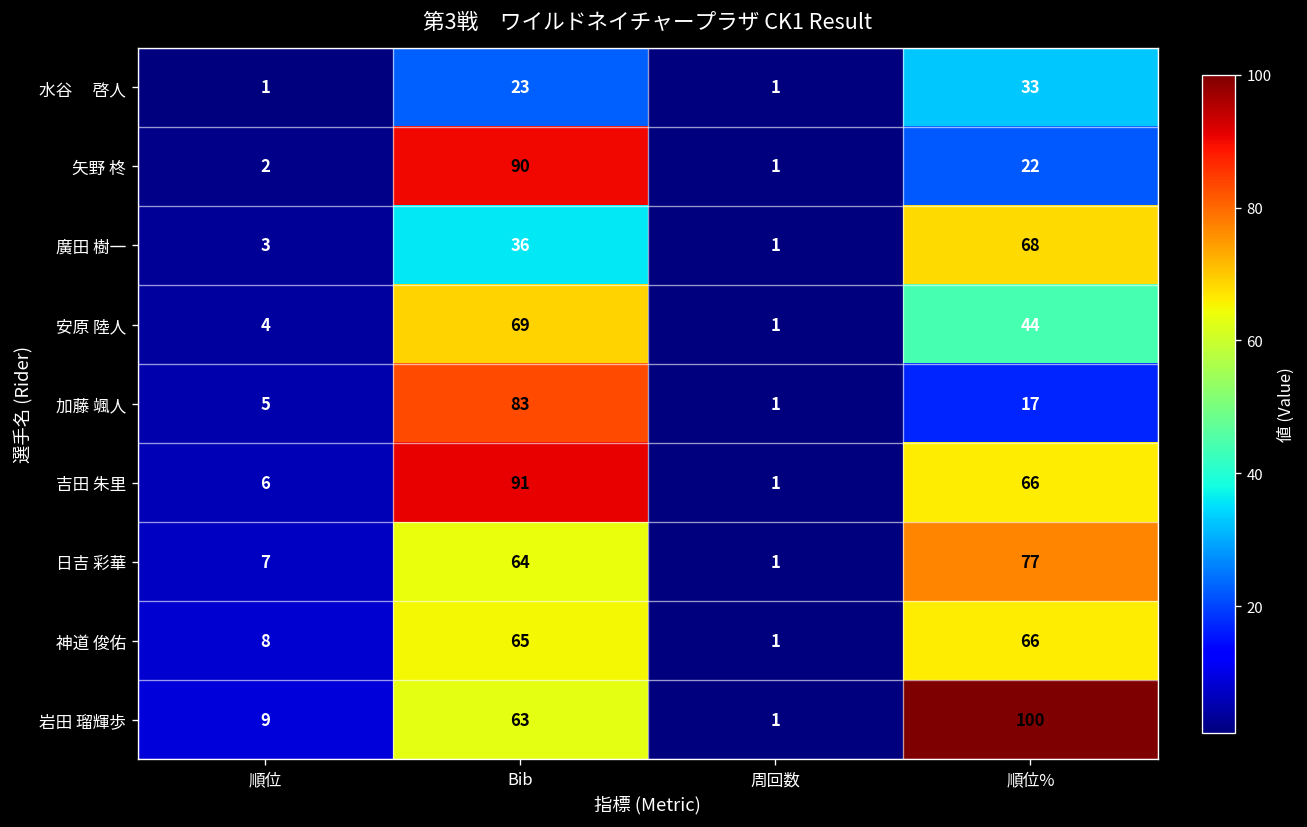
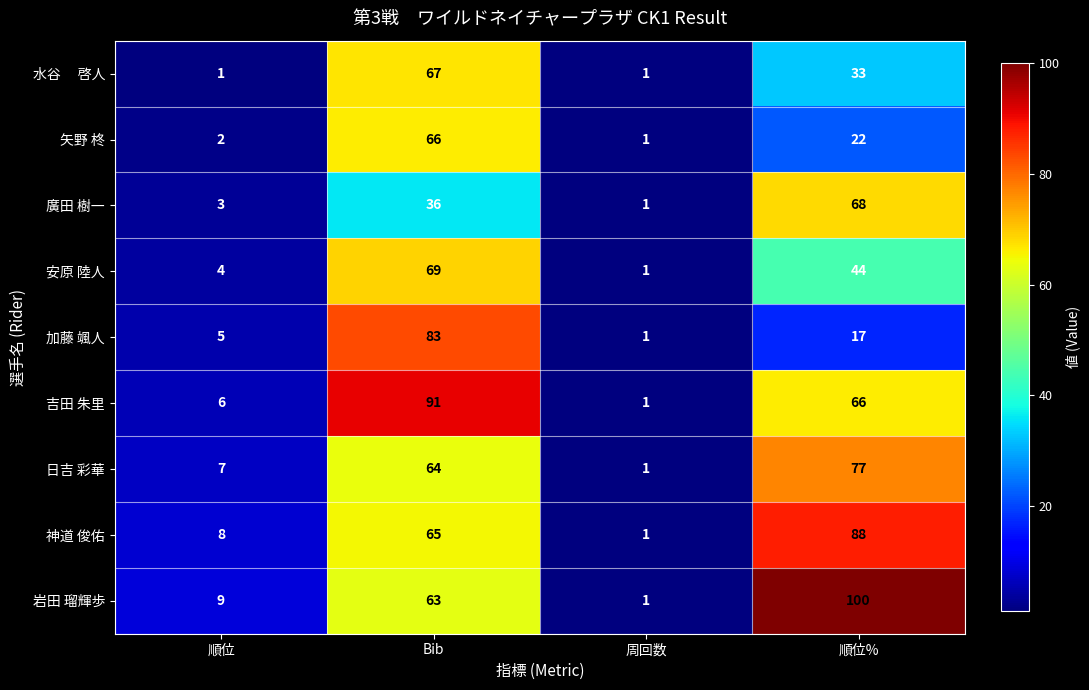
  {
    "水谷 啓人": {
      "順位": 1,
-     "Bib": 23,
+     "Bib": 67,
      "周回数": 1,
      "順位%": 33
    },
    "矢野 柊": {
      "順位": 2,
-     "Bib": 90,
+     "Bib": 66,
      "周回数": 1,
      "順位%": 22
    },
    "廣田 樹一": {
      "順位": 3,
      "Bib": 36,
      "周回数": 1,
      "順位%": 68
    },
    "安原 陸人": {
      "順位": 4,
      "Bib": 69,
      "周回数": 1,
      "順位%": 44
    },
    "加藤 颯人": {
      "順位": 5,
      "Bib": 83,
      "周回数": 1,
      "順位%": 17
    },
    "吉田 朱里": {
      "順位": 6,
      "Bib": 91,
      "周回数": 1,
      "順位%": 66
    },
    "日吉 彩華": {
      "順位": 7,
      "Bib": 64,
      "周回数": 1,
      "順位%": 77
    },
    "神道 俊佑": {
      "順位": 8,
      "Bib": 65,
      "周回数": 1,
-     "順位%": 66
+     "順位%": 88
    },
    "岩田 瑠輝歩": {
      "順位": 9,
      "Bib": 63,
      "周回数": 1,
      "順位%": 100
    }
  }
